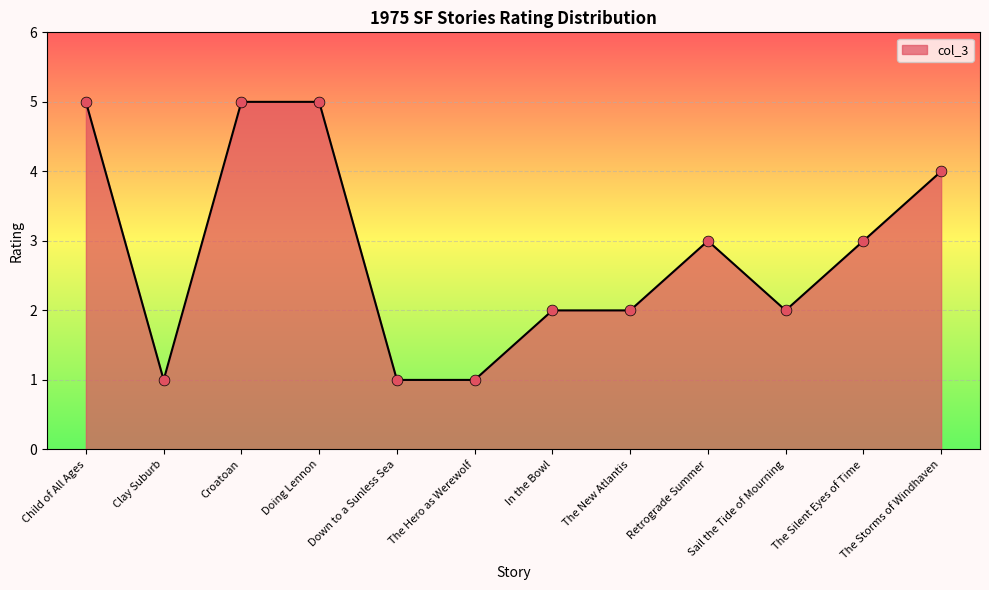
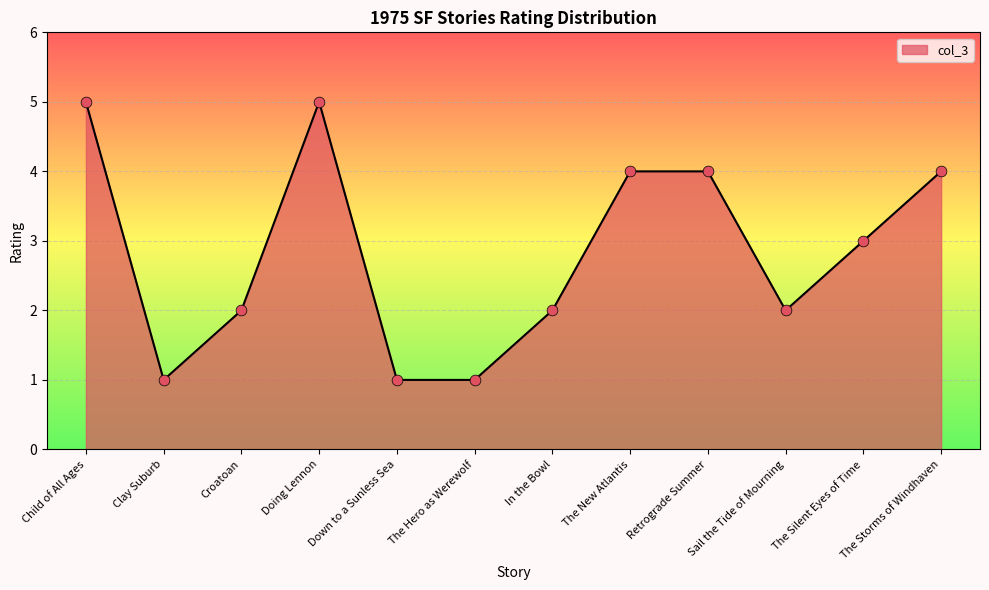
  {
    "Child of All Ages": 5,
    "Clay Suburb": 1,
-   "Croatoan": 5,
+   "Croatoan": 2,
    "Doing Lennon": 5,
    "Down to a Sunless Sea": 1,
    "The Hero as Werewolf": 1,
    "In the Bowl": 2,
-   "The New Atlantis": 2,
-   "Retrograde Summer": 3,
+   "The New Atlantis": 4,
+   "Retrograde Summer": 4,
    "Sail the Tide of Mourning": 2,
    "The Silent Eyes of Time": 3,
    "The Storms of Windhaven": 4
  }
